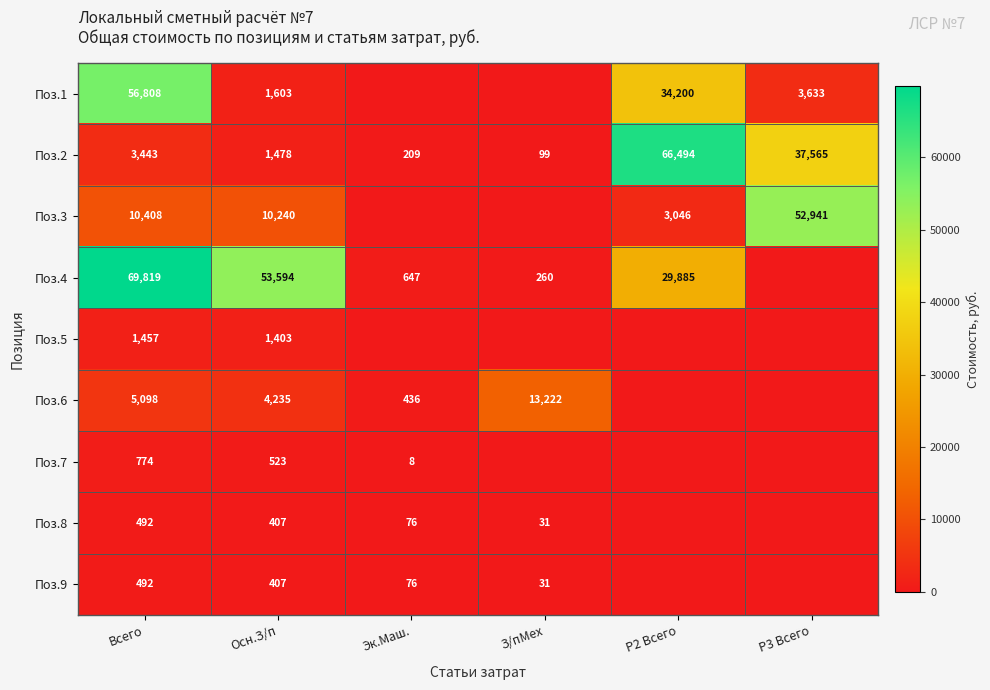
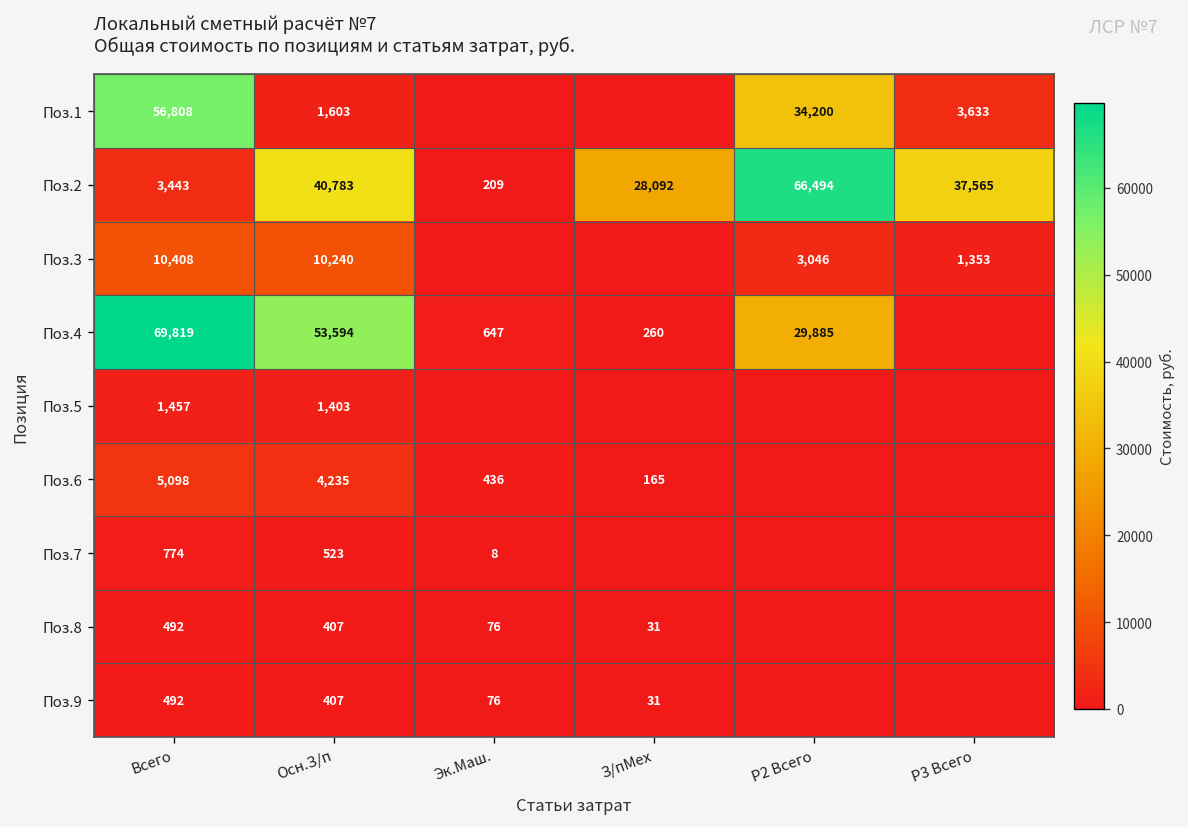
  {
    "Поз.1": {
      "Всего": "56,808",
      "Осн.З/п": "1,603",
      "Р2 Всего": "34,200",
      "Р3 Всего": "3,633"
    },
    "Поз.2": {
      "Всего": "3,443",
-     "Осн.З/п": "1,478",
+     "Осн.З/п": "40,783",
      "Эк.Маш.": "209",
-     "З/пМех": "99",
+     "З/пМех": "28,092",
      "Р2 Всего": "66,494",
      "Р3 Всего": "37,565"
    },
    "Поз.3": {
      "Всего": "10,408",
      "Осн.З/п": "10,240",
      "Р2 Всего": "3,046",
-     "Р3 Всего": "52,941"
+     "Р3 Всего": "1,353"
    },
    "Поз.4": {
      "Всего": "69,819",
      "Осн.З/п": "53,594",
      "Эк.Маш.": "647",
      "З/пМех": "260",
      "Р2 Всего": "29,885"
    },
    "Поз.5": {
      "Всего": "1,457",
      "Осн.З/п": "1,403"
    },
    "Поз.6": {
      "Всего": "5,098",
      "Осн.З/п": "4,235",
      "Эк.Маш.": "436",
-     "З/пМех": "13,222"
+     "З/пМех": "165"
    },
    "Поз.7": {
      "Всего": "774",
      "Осн.З/п": "523",
      "Эк.Маш.": "8"
    },
    "Поз.8": {
      "Всего": "492",
      "Осн.З/п": "407",
      "Эк.Маш.": "76",
      "З/пМех": "31"
    },
    "Поз.9": {
      "Всего": "492",
      "Осн.З/п": "407",
      "Эк.Маш.": "76",
      "З/пМех": "31"
    }
  }
